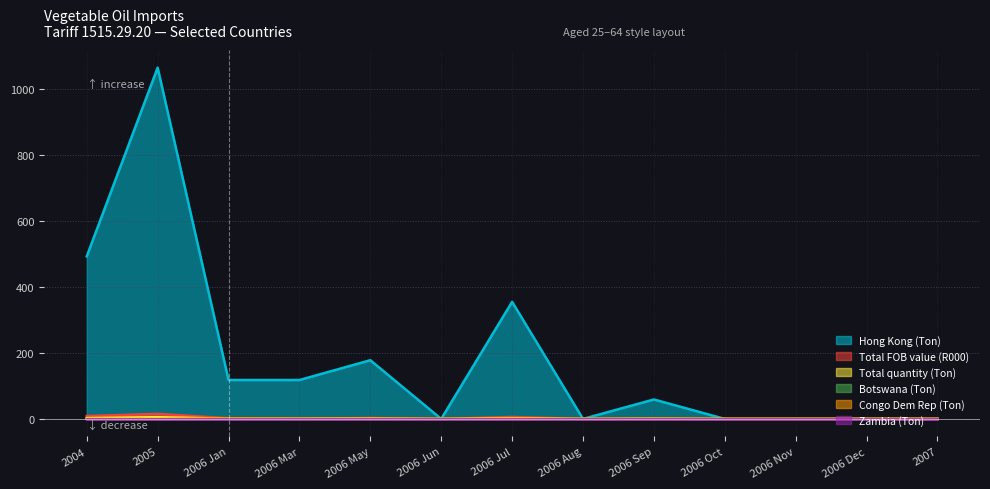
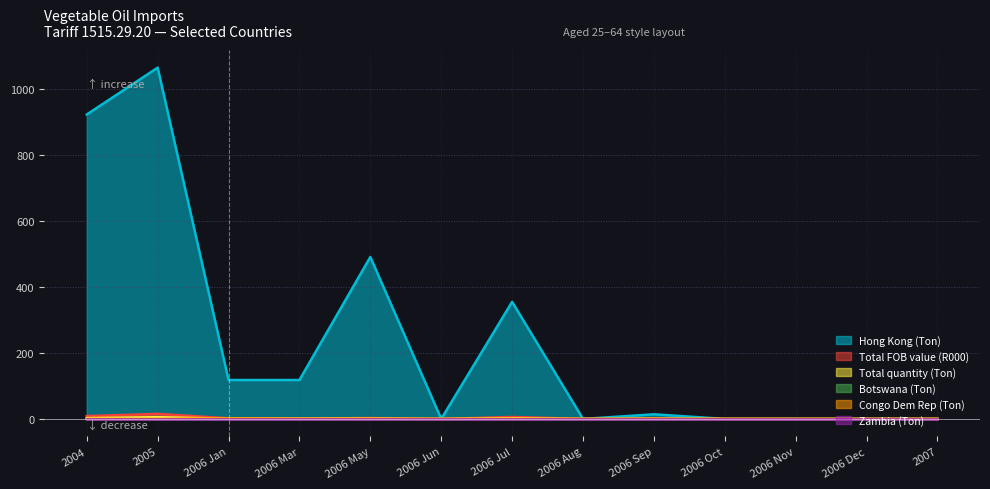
  {
    "Hong Kong (Ton)": {
-     "2004": 490,
+     "2004": 920,
      "2005": 1070,
      "2006 Jan": 120,
      "2006 Mar": 120,
-     "2006 May": 180,
+     "2006 May": 490,
      "2006 Jul": 360,
-     "2006 Sep": 60
+     "2006 Sep": 10
    },
    "Total FOB value (R000)": {
      "2005": 20
    }
  }
